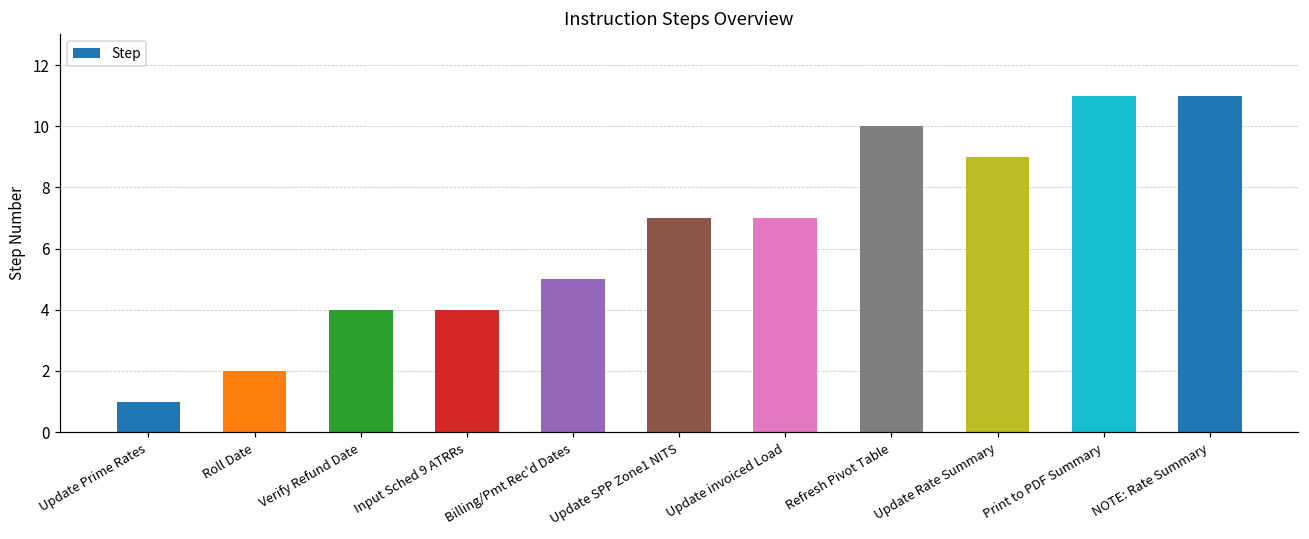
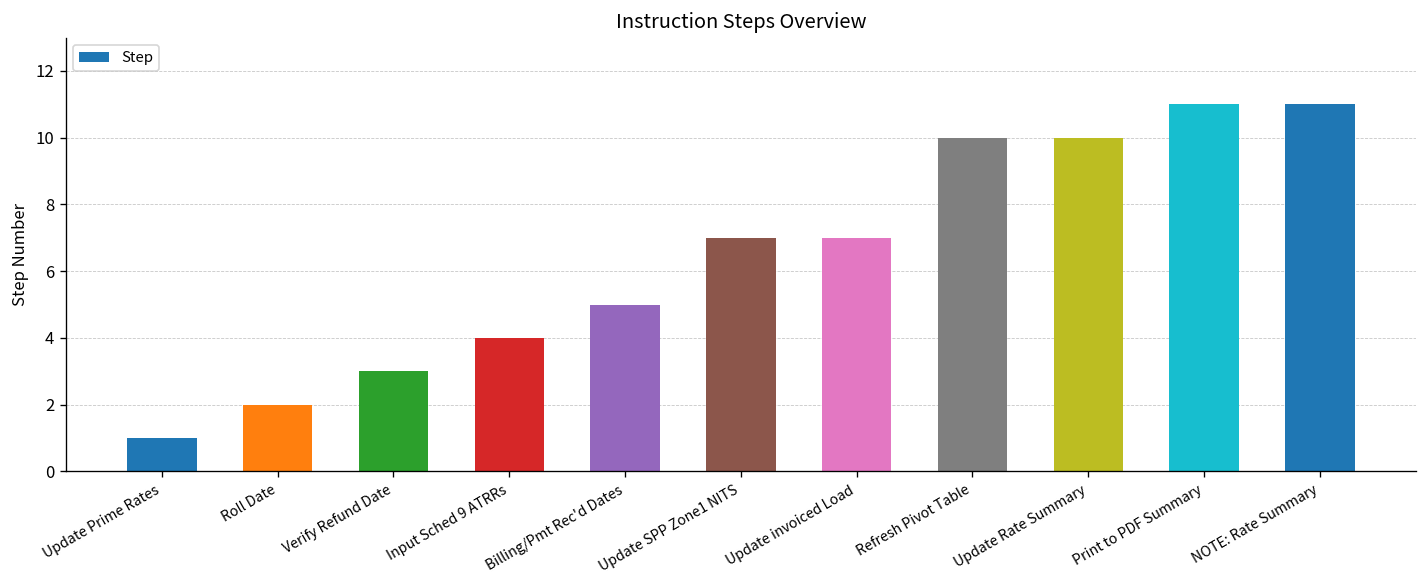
  {
    "Update Prime Rates": 1,
    "Roll Date": 2,
-   "Verify Refund Date": 4,
+   "Verify Refund Date": 3,
    "Input Sched 9 ATRRs": 4,
    "Billing/Pmt Rec'd Dates": 5,
    "Update SPP Zone1 NITS": 7,
    "Update invoiced Load": 7,
    "Refresh Pivot Table": 10,
-   "Update Rate Summary": 9,
+   "Update Rate Summary": 10,
    "Print to PDF Summary": 11,
    "NOTE: Rate Summary": 11
  }
